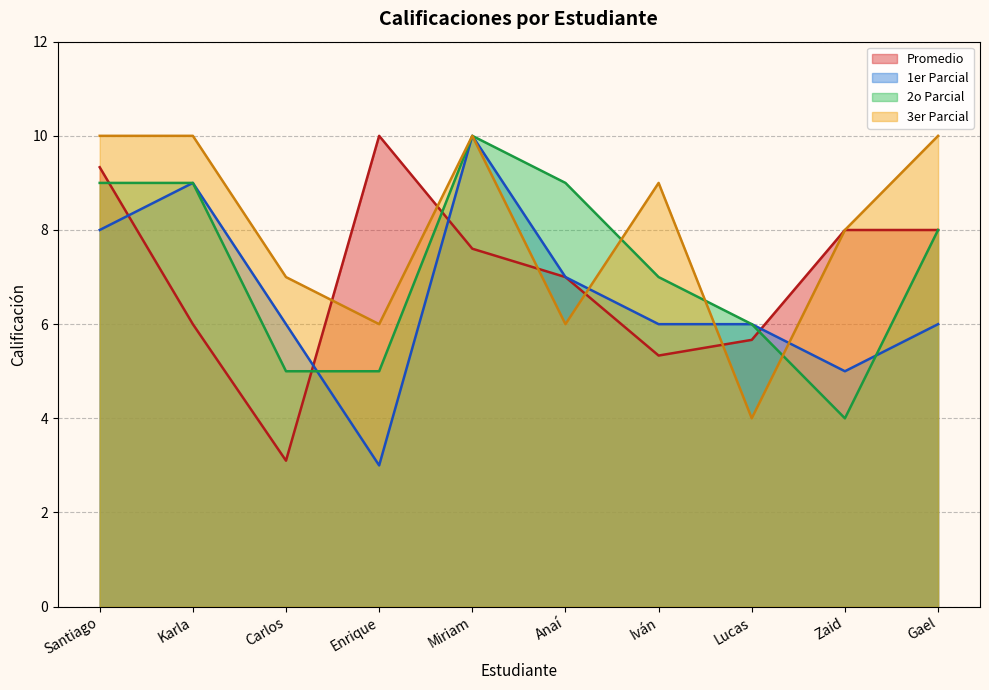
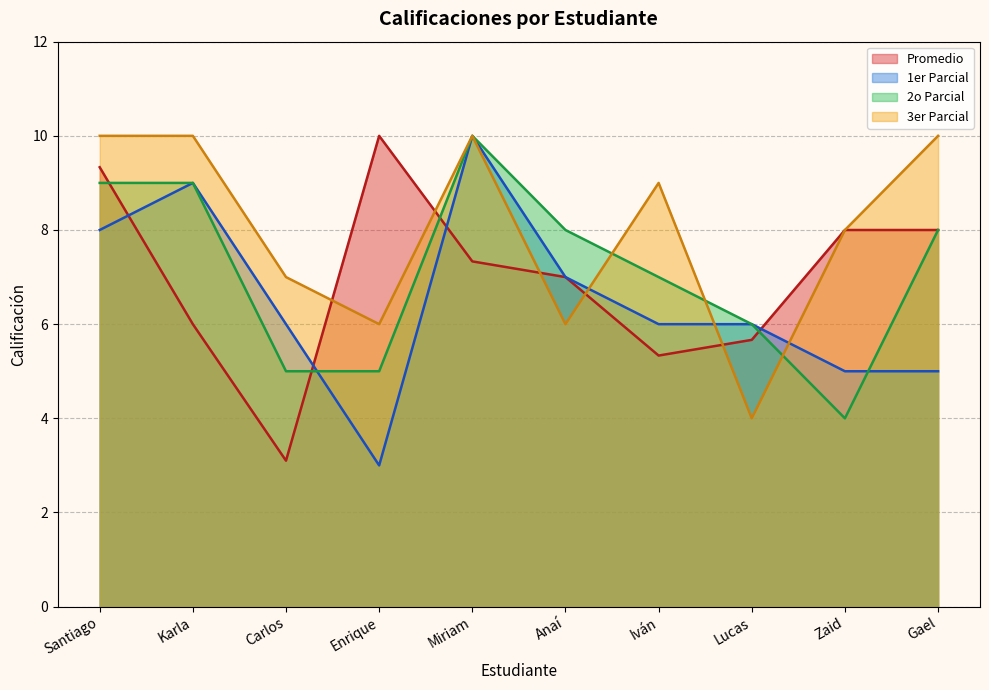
  {
    "Promedio": {
      "Santiago": 9.3,
      "Karla": 6.0,
      "Carlos": 3.1,
      "Enrique": 10.0,
-     "Miriam": 7.6,
+     "Miriam": 7.3,
      "Iván": 5.3,
      "Lucas": 5.7
    },
    "1er Parcial": {
      "Santiago": 8,
      "Carlos": 6,
      "Enrique": 3,
      "Iván": 6,
      "Zaid": 5,
-     "Gael": 6
+     "Gael": 5
    },
    "2o Parcial": {
      "Santiago": 9,
      "Carlos": 5,
      "Enrique": 5,
-     "Anaí": 9,
+     "Anaí": 8,
      "Iván": 7,
      "Zaid": 4
    },
    "3er Parcial": {
      "Santiago": 10.0,
      "Karla": 10.0,
      "Carlos": 7.0,
      "Enrique": 6.0,
      "Anaí": 6.0,
      "Iván": 9.0,
      "Lucas": 4.0,
      "Gael": 10.0
    }
  }
